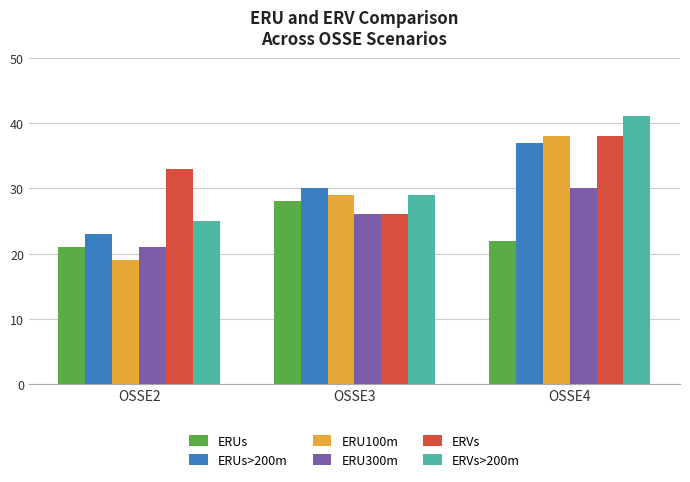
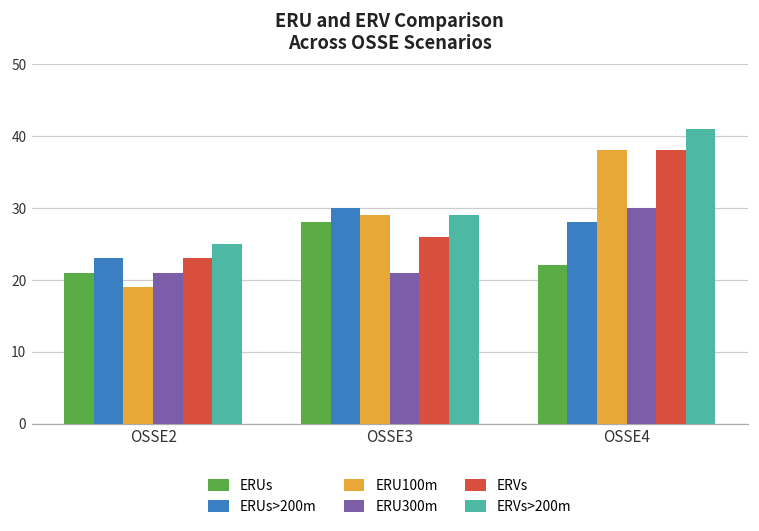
  {
    "ERUs": {
      "OSSE2": 21,
      "OSSE3": 28,
      "OSSE4": 22
    },
    "ERUs>200m": {
      "OSSE2": 23,
      "OSSE3": 30,
-     "OSSE4": 37
+     "OSSE4": 28
    },
    "ERU100m": {
      "OSSE2": 19,
      "OSSE3": 29,
      "OSSE4": 38
    },
    "ERU300m": {
      "OSSE2": 21,
-     "OSSE3": 26,
+     "OSSE3": 21,
      "OSSE4": 30
    },
    "ERVs": {
-     "OSSE2": 33,
+     "OSSE2": 23,
      "OSSE3": 26,
      "OSSE4": 38
    },
    "ERVs>200m": {
      "OSSE2": 25,
      "OSSE3": 29,
      "OSSE4": 41
    }
  }
